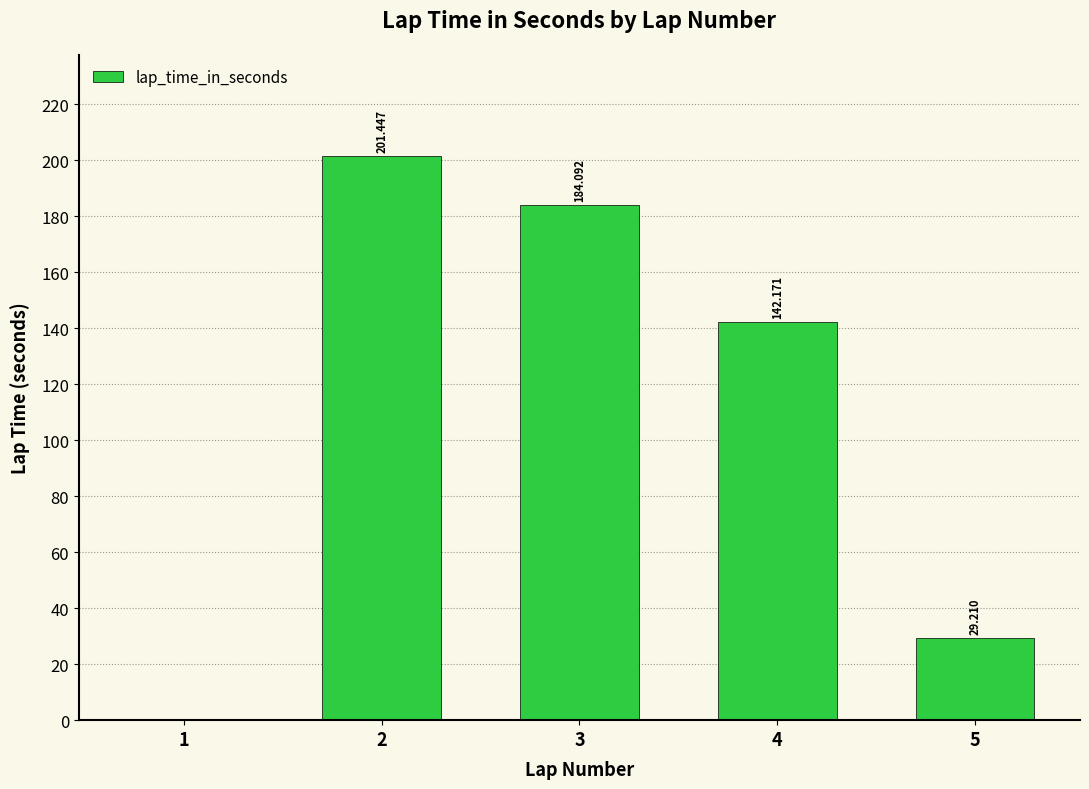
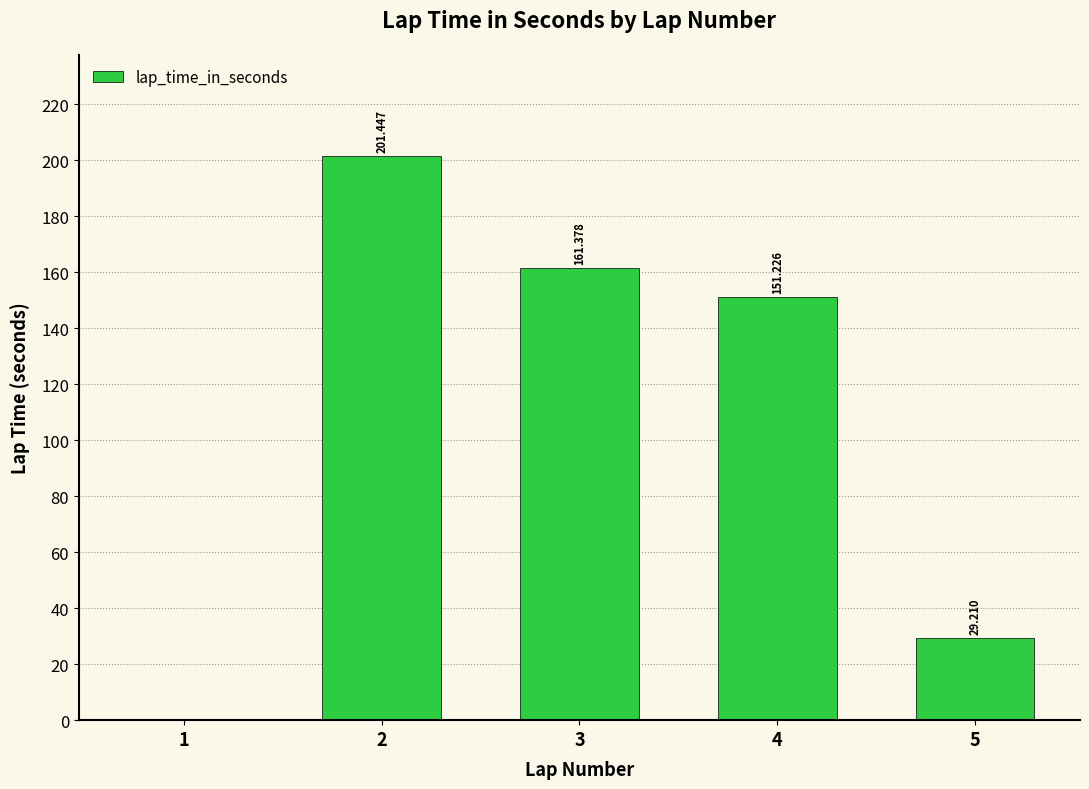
  {
    "2": 201.447,
-   "3": 184.092,
-   "4": 142.171,
+   "3": 161.378,
+   "4": 151.226,
    "5": 29.210
  }
